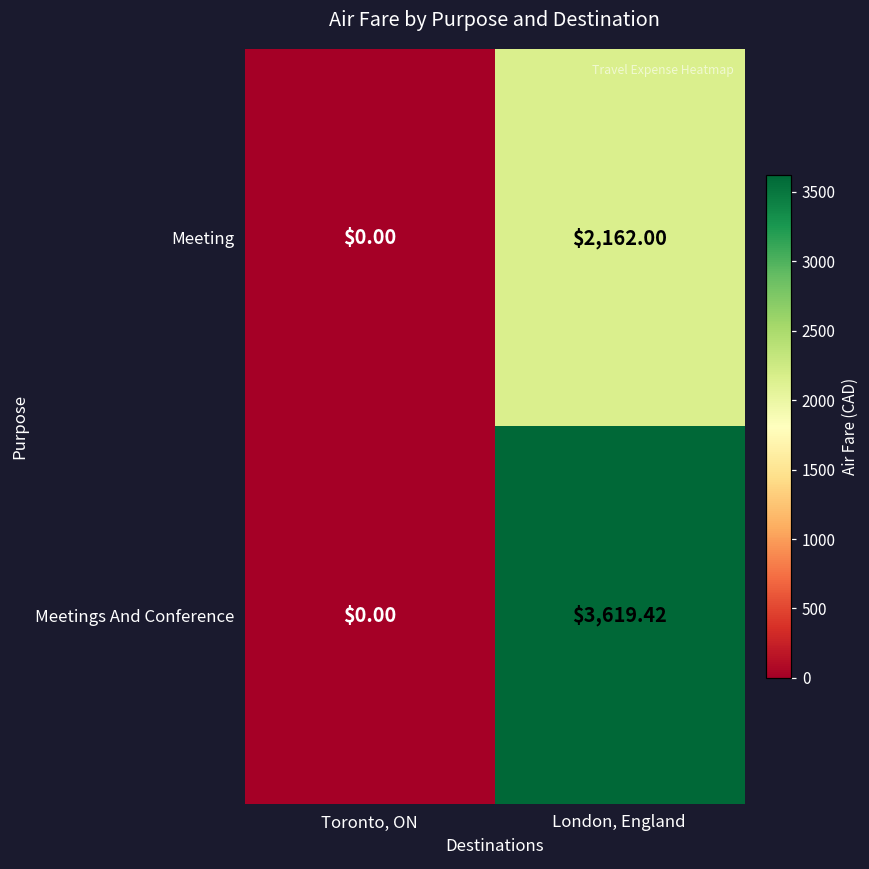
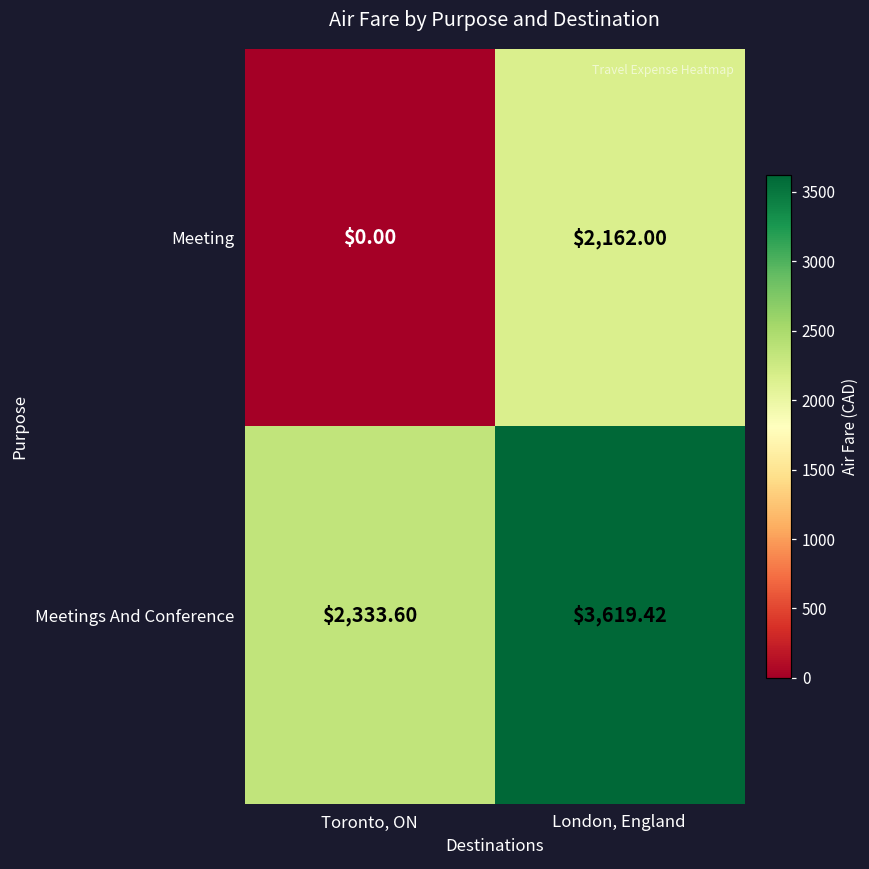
  {
    "Meeting": {
      "Toronto, ON": "$0.00"
    },
    "Meetings And Conference": {
-     "Toronto, ON": "$0.00",
+     "Toronto, ON": "$2,333.60",
      "London, England": "$3,619.42"
    }
  }
